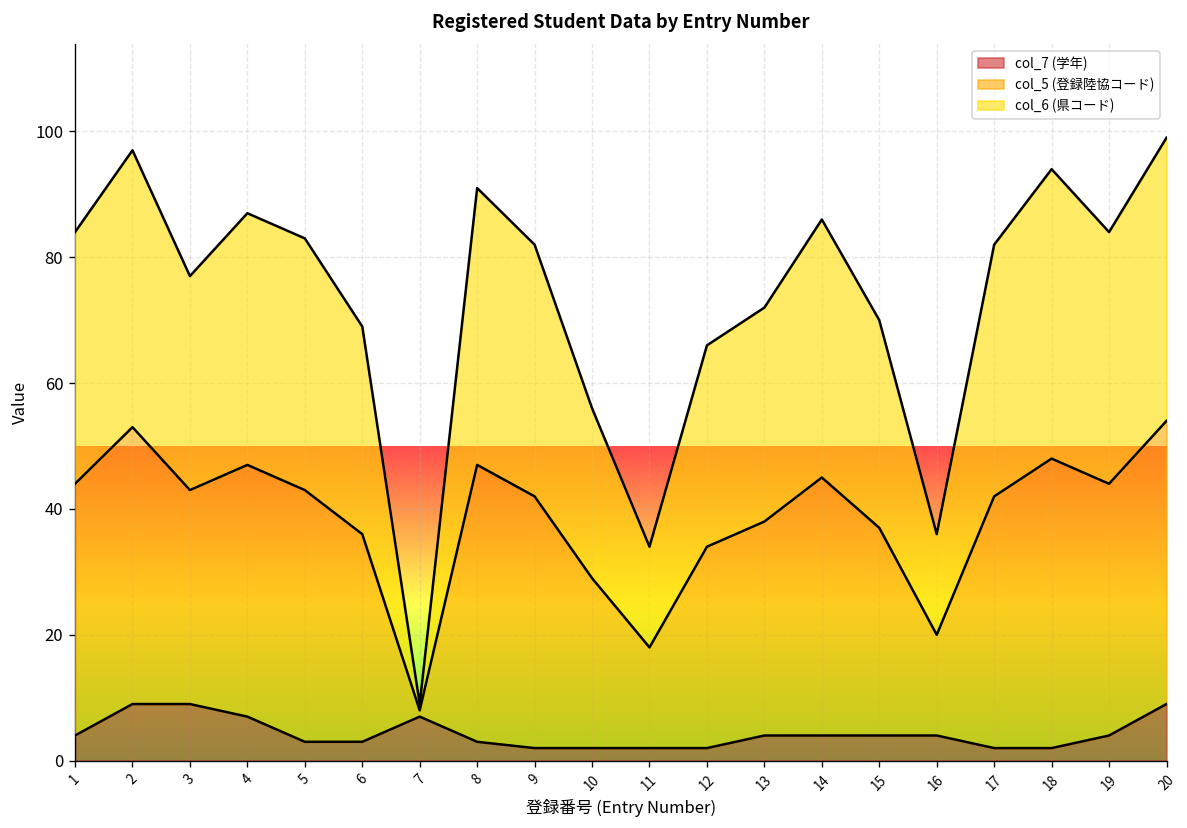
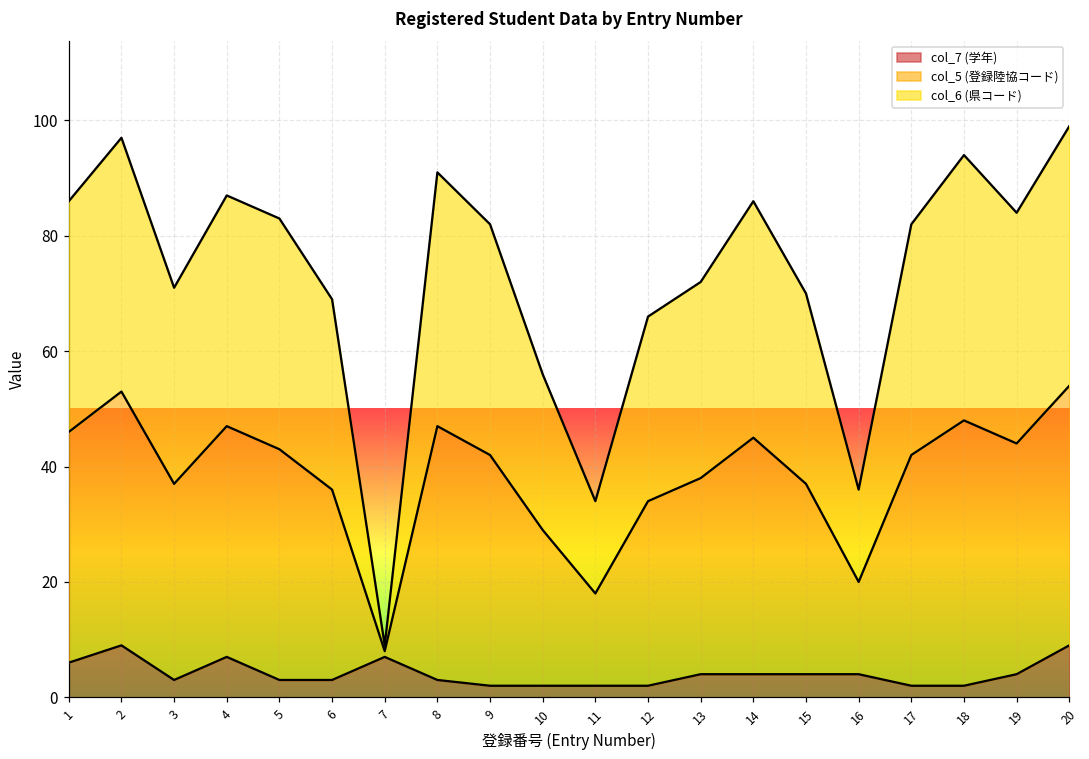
  {
    "col_7 (学年)": {
-     "1": 4,
+     "1": 6,
      "2": 9,
-     "3": 9,
+     "3": 3,
      "4": 7,
      "5": 3,
      "6": 3,
      "7": 7,
      "8": 3,
      "9": 2,
      "10": 2,
      "11": 2,
      "12": 2,
      "13": 4,
      "14": 4,
      "15": 4,
      "16": 4,
      "17": 2,
      "18": 2,
      "19": 4,
      "20": 9
    }
  }
